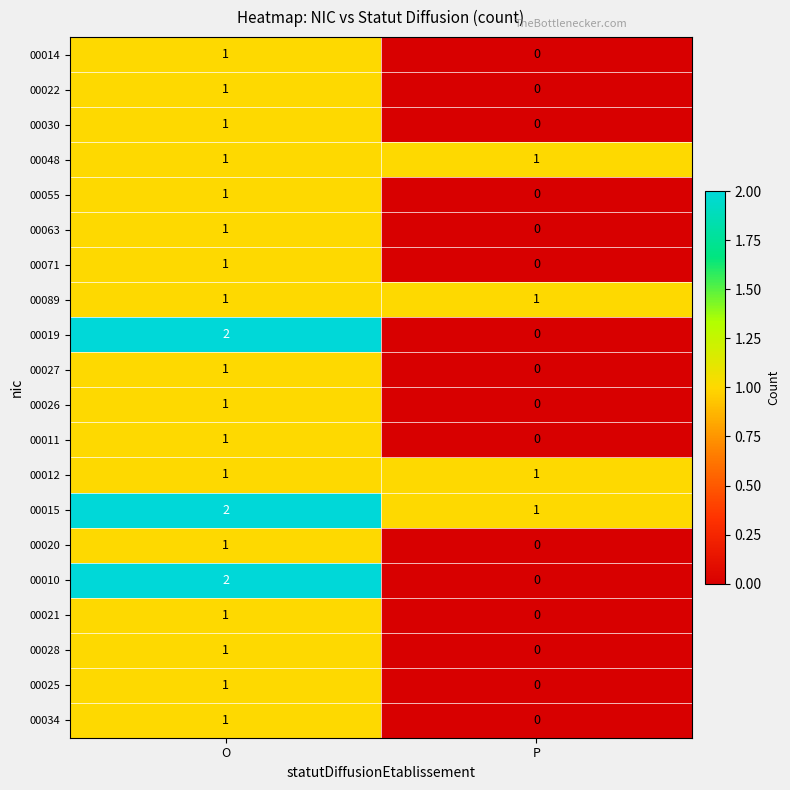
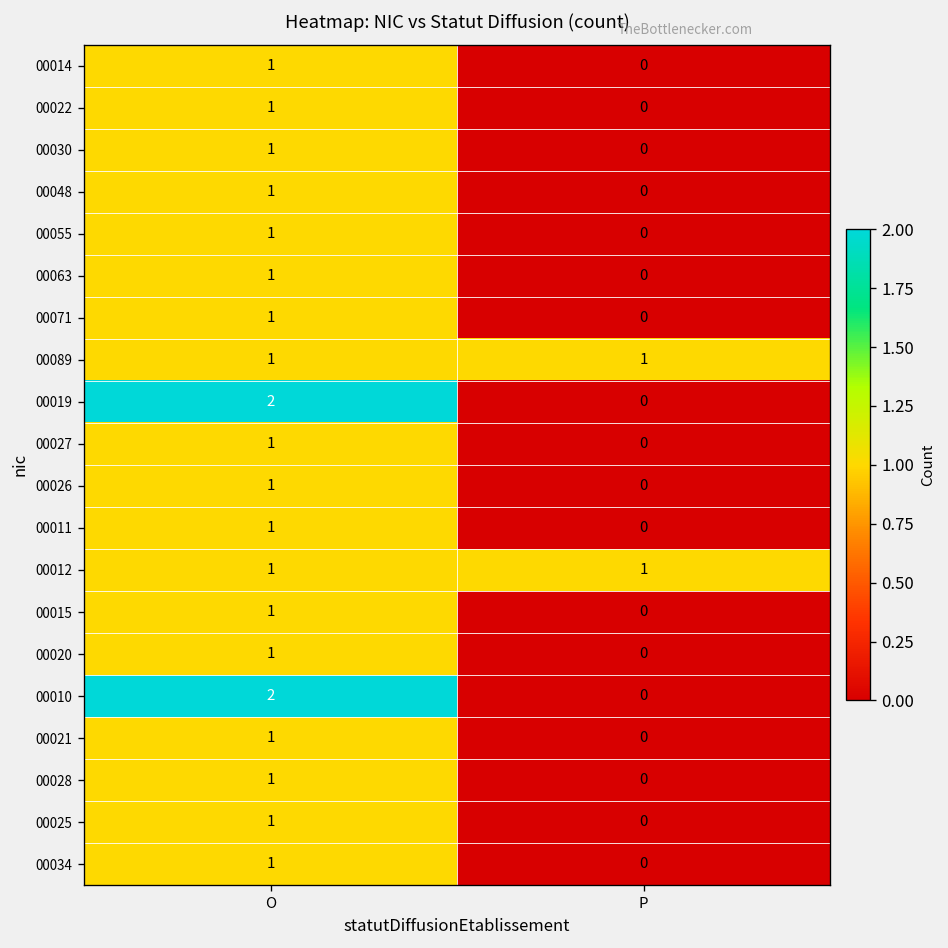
  {
    "00014": {
      "O": 1,
      "P": 0
    },
    "00022": {
      "O": 1,
      "P": 0
    },
    "00030": {
      "O": 1,
      "P": 0
    },
    "00048": {
      "O": 1,
-     "P": 1
+     "P": 0
    },
    "00055": {
      "O": 1,
      "P": 0
    },
    "00063": {
      "O": 1,
      "P": 0
    },
    "00071": {
      "O": 1,
      "P": 0
    },
    "00089": {
      "O": 1,
      "P": 1
    },
    "00019": {
      "O": 2,
      "P": 0
    },
    "00027": {
      "O": 1,
      "P": 0
    },
    "00026": {
      "O": 1,
      "P": 0
    },
    "00011": {
      "O": 1,
      "P": 0
    },
    "00012": {
      "O": 1,
      "P": 1
    },
    "00015": {
-     "O": 2,
-     "P": 1
+     "O": 1,
+     "P": 0
    },
    "00020": {
      "O": 1,
      "P": 0
    },
    "00010": {
      "O": 2,
      "P": 0
    },
    "00021": {
      "O": 1,
      "P": 0
    },
    "00028": {
      "O": 1,
      "P": 0
    },
    "00025": {
      "O": 1,
      "P": 0
    },
    "00034": {
      "O": 1,
      "P": 0
    }
  }
